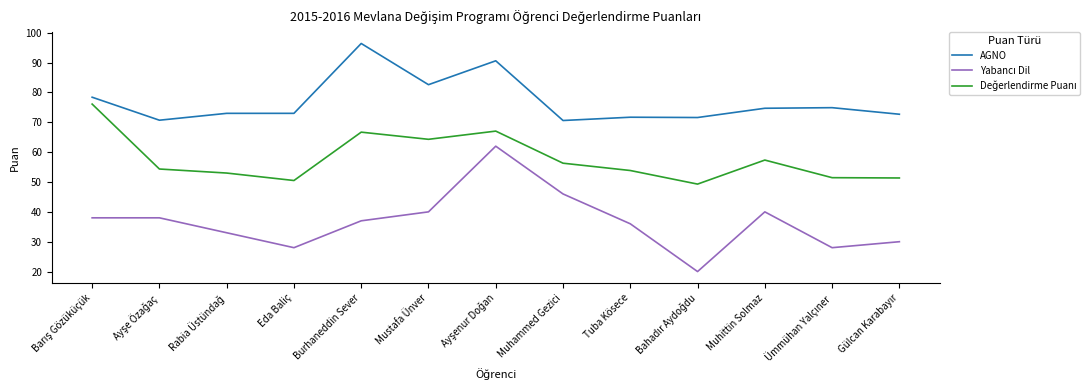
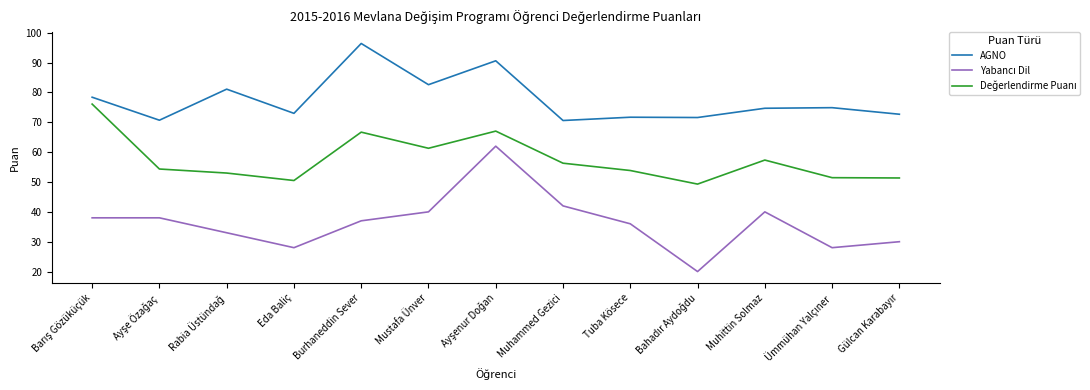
  {
    "AGNO": {
      "Barış Gözüküçük": 78,
      "Ayşe Özağaç": 71,
-     "Rabia Üstündağ": 73,
+     "Rabia Üstündağ": 81,
      "Eda Baliç": 73,
      "Burhaneddin Sever": 96,
      "Mustafa Ünver": 83,
      "Ayşenur Doğan": 91,
      "Muhammed Gezici": 71,
      "Tuba Kösece": 72,
      "Bahadır Aydoğdu": 72,
      "Muhittin Solmaz": 75,
      "Ümmühan Yalçıner": 75,
      "Gülcan Karabayır": 73
    },
    "Yabancı Dil": {
      "Barış Gözüküçük": 38,
      "Ayşe Özağaç": 38,
      "Rabia Üstündağ": 33,
      "Eda Baliç": 28,
      "Burhaneddin Sever": 37,
      "Mustafa Ünver": 40,
      "Ayşenur Doğan": 62,
-     "Muhammed Gezici": 46,
+     "Muhammed Gezici": 42,
      "Tuba Kösece": 36,
      "Bahadır Aydoğdu": 20,
      "Muhittin Solmaz": 40,
      "Ümmühan Yalçıner": 28,
      "Gülcan Karabayır": 30
    },
    "Değerlendirme Puanı": {
      "Barış Gözüküçük": 76,
      "Ayşe Özağaç": 54,
      "Rabia Üstündağ": 53,
      "Eda Baliç": 51,
      "Burhaneddin Sever": 67,
-     "Mustafa Ünver": 64,
+     "Mustafa Ünver": 61,
      "Ayşenur Doğan": 67,
      "Muhammed Gezici": 56,
      "Tuba Kösece": 54,
      "Bahadır Aydoğdu": 49,
      "Muhittin Solmaz": 57,
      "Ümmühan Yalçıner": 51,
      "Gülcan Karabayır": 51
    }
  }
